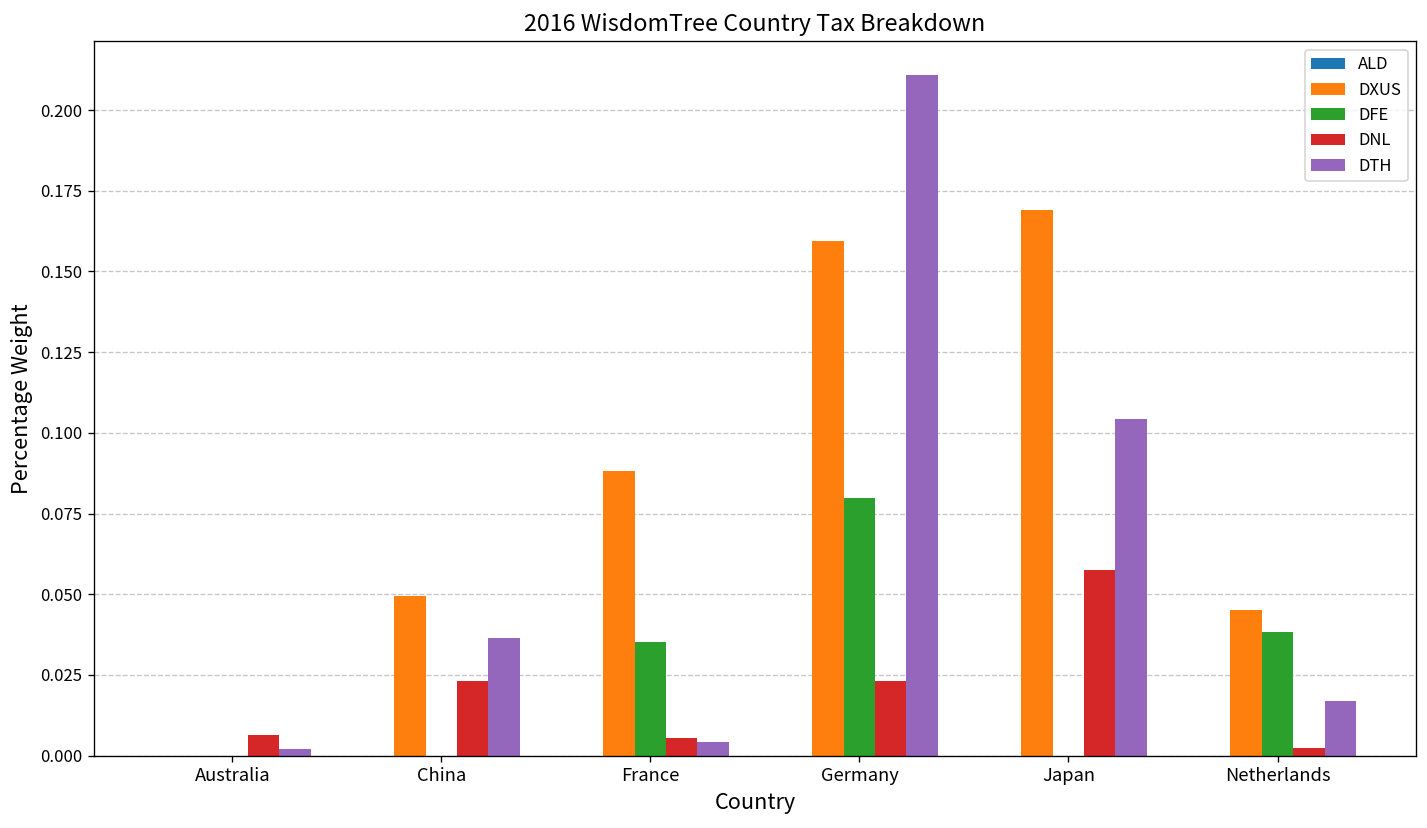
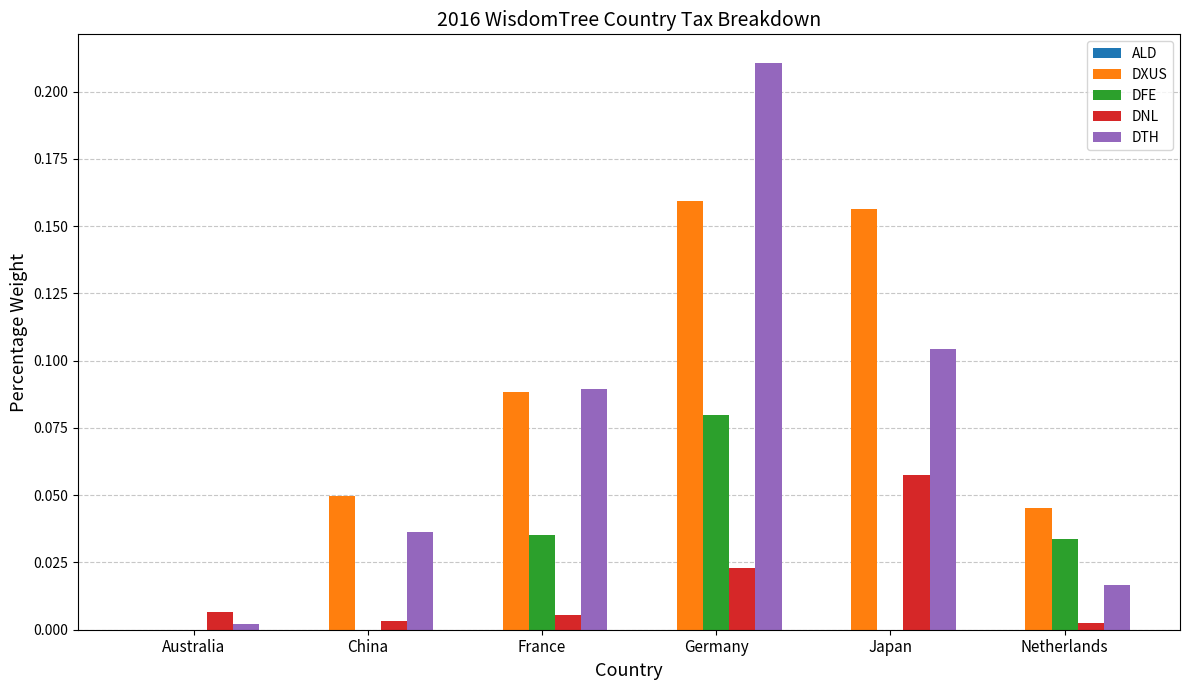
  {
    "ALD": {
      "Australia": 0.000,
      "China": 0.000,
      "France": 0.000,
      "Germany": 0.000,
      "Japan": 0.000,
      "Netherlands": 0.000
    },
    "DXUS": {
      "Australia": 0.000,
      "China": 0.050,
      "France": 0.088,
      "Germany": 0.159,
-     "Japan": 0.169,
+     "Japan": 0.157,
      "Netherlands": 0.045
    },
    "DFE": {
      "Australia": 0.000,
      "China": 0.000,
      "France": 0.035,
      "Germany": 0.080,
      "Japan": 0.000,
-     "Netherlands": 0.038
+     "Netherlands": 0.034
    },
    "DNL": {
      "Australia": 0.007,
-     "China": 0.023,
+     "China": 0.003,
      "France": 0.006,
      "Germany": 0.023,
      "Japan": 0.058,
      "Netherlands": 0.002
    },
    "DTH": {
      "Australia": 0.002,
      "China": 0.037,
-     "France": 0.004,
+     "France": 0.089,
      "Germany": 0.211,
      "Japan": 0.104,
      "Netherlands": 0.017
    }
  }
